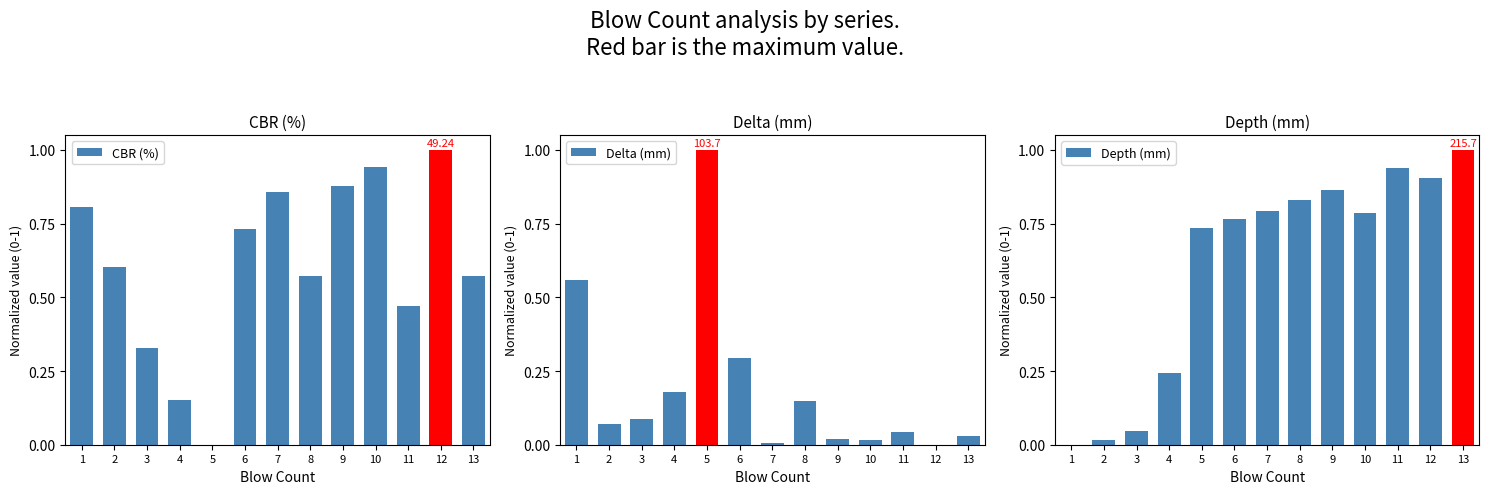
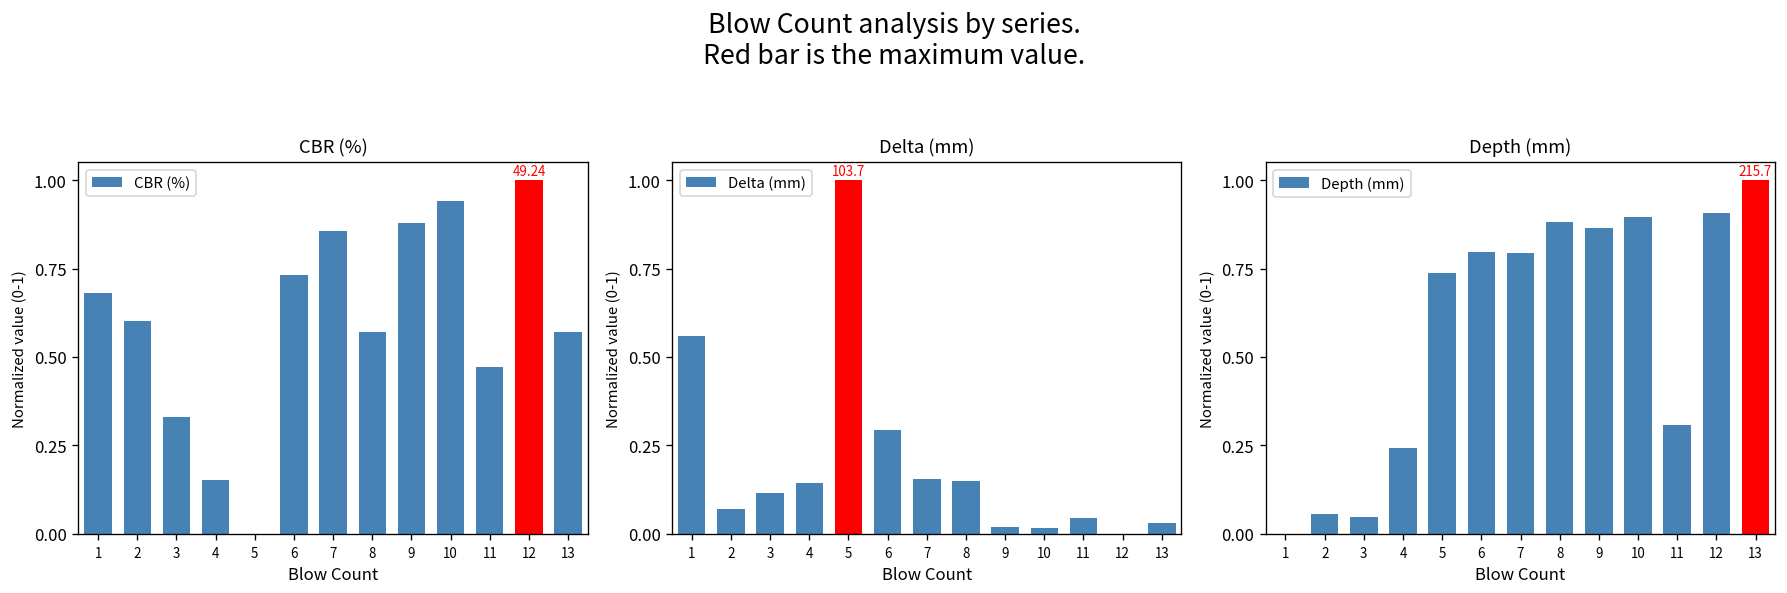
  {
    "CBR (%)": {
-     "1": 0.81,
+     "1": 0.68,
      "2": 0.60,
      "3": 0.33,
      "4": 0.15,
      "5": 0.00,
      "6": 0.73,
      "7": 0.86,
      "8": 0.57,
      "9": 0.88,
      "10": 0.94,
      "11": 0.47,
      "13": 0.57
    },
    "Delta (mm)": {
      "1": 0.56,
      "2": 0.07,
-     "3": 0.09,
-     "4": 0.18,
+     "3": 0.12,
+     "4": 0.14,
      "6": 0.29,
-     "7": 0.01,
+     "7": 0.15,
      "8": 0.15,
      "9": 0.02,
      "10": 0.02,
      "11": 0.04,
      "12": 0.00,
      "13": 0.03
    },
    "Depth (mm)": {
      "1": 0.00,
-     "2": 0.02,
+     "2": 0.06,
      "3": 0.05,
      "4": 0.24,
      "5": 0.74,
-     "6": 0.77,
+     "6": 0.80,
      "7": 0.79,
-     "8": 0.83,
+     "8": 0.88,
      "9": 0.86,
-     "10": 0.79,
-     "11": 0.94,
+     "10": 0.89,
+     "11": 0.31,
      "12": 0.91
    }
  }
